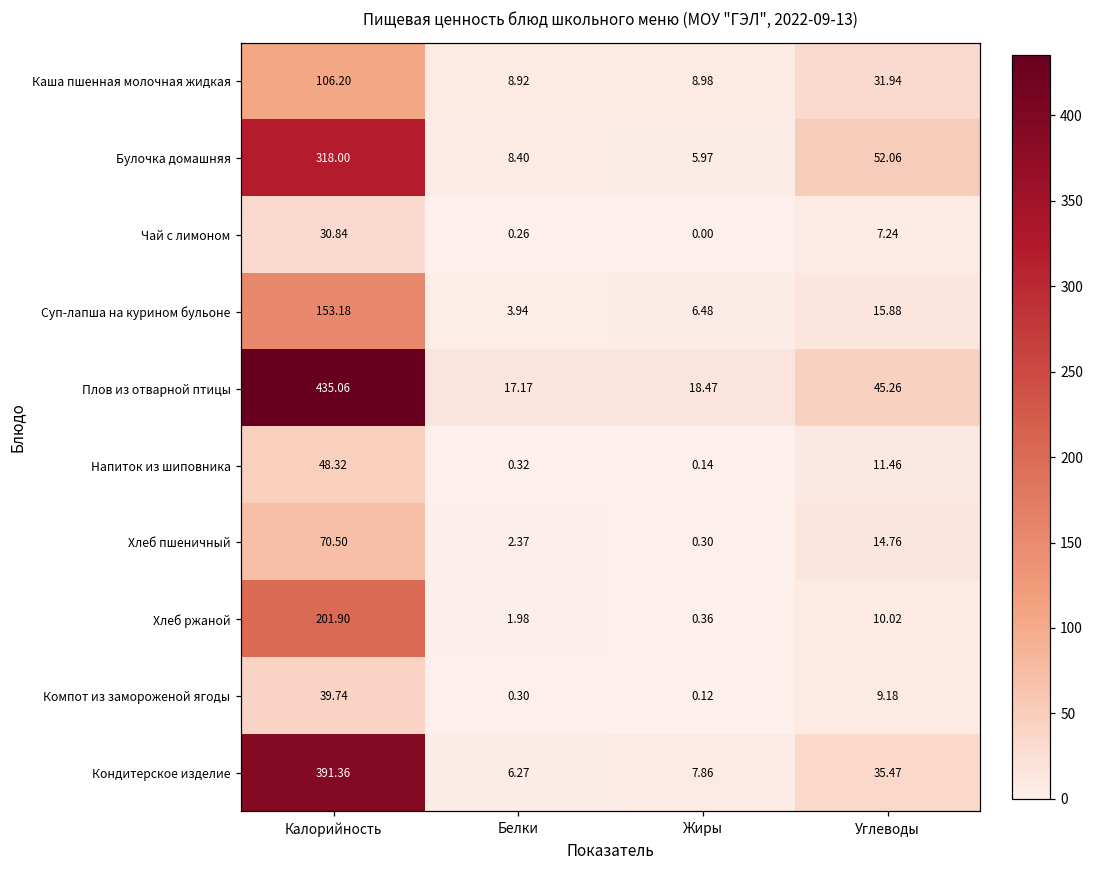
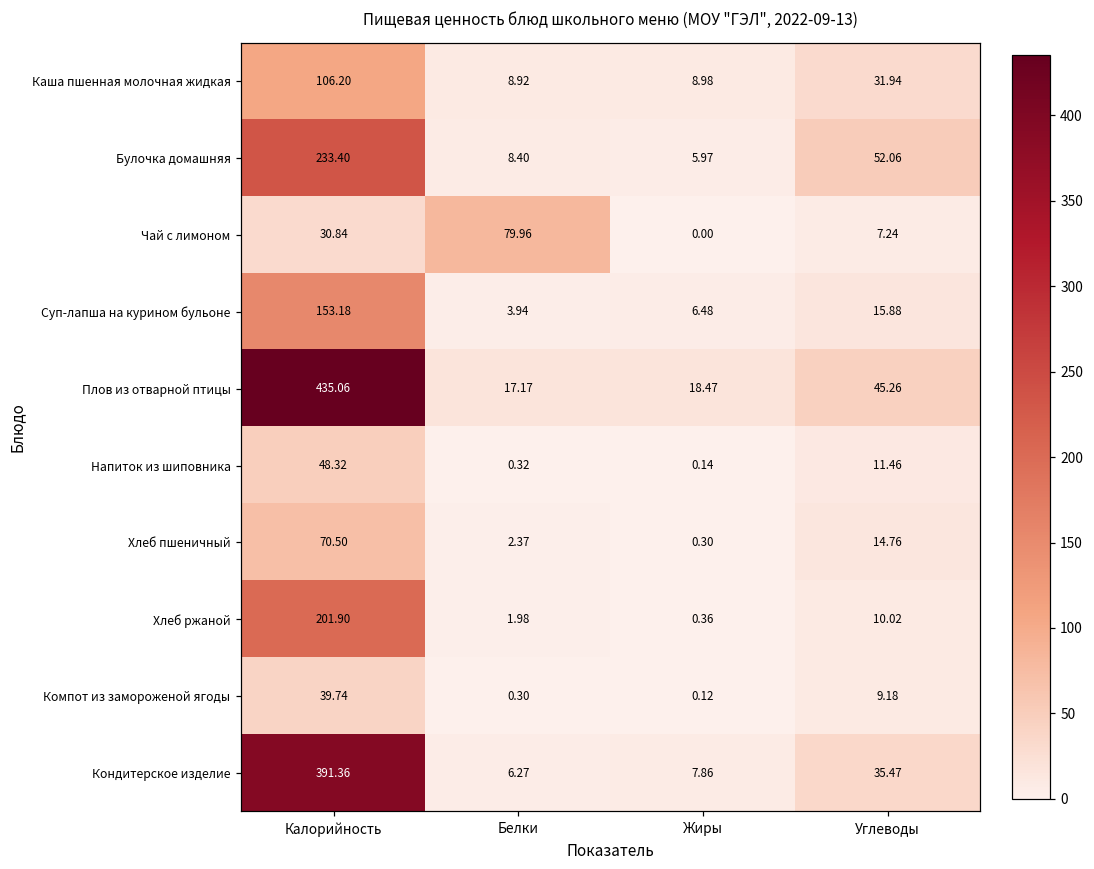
  {
    "Каша пшенная молочная жидкая": {
      "Калорийность": 106.20,
      "Белки": 8.92,
      "Жиры": 8.98,
      "Углеводы": 31.94
    },
    "Булочка домашняя": {
-     "Калорийность": 318.00,
+     "Калорийность": 233.40,
      "Белки": 8.40,
      "Жиры": 5.97,
      "Углеводы": 52.06
    },
    "Чай с лимоном": {
      "Калорийность": 30.84,
-     "Белки": 0.26,
+     "Белки": 79.96,
      "Жиры": 0.00,
      "Углеводы": 7.24
    },
    "Суп-лапша на курином бульоне": {
      "Калорийность": 153.18,
      "Белки": 3.94,
      "Жиры": 6.48,
      "Углеводы": 15.88
    },
    "Плов из отварной птицы": {
      "Калорийность": 435.06,
      "Белки": 17.17,
      "Жиры": 18.47,
      "Углеводы": 45.26
    },
    "Напиток из шиповника": {
      "Калорийность": 48.32,
      "Белки": 0.32,
      "Жиры": 0.14,
      "Углеводы": 11.46
    },
    "Хлеб пшеничный": {
      "Калорийность": 70.50,
      "Белки": 2.37,
      "Жиры": 0.30,
      "Углеводы": 14.76
    },
    "Хлеб ржаной": {
      "Калорийность": 201.90,
      "Белки": 1.98,
      "Жиры": 0.36,
      "Углеводы": 10.02
    },
    "Компот из замороженой ягоды": {
      "Калорийность": 39.74,
      "Белки": 0.30,
      "Жиры": 0.12,
      "Углеводы": 9.18
    },
    "Кондитерское изделие": {
      "Калорийность": 391.36,
      "Белки": 6.27,
      "Жиры": 7.86,
      "Углеводы": 35.47
    }
  }
